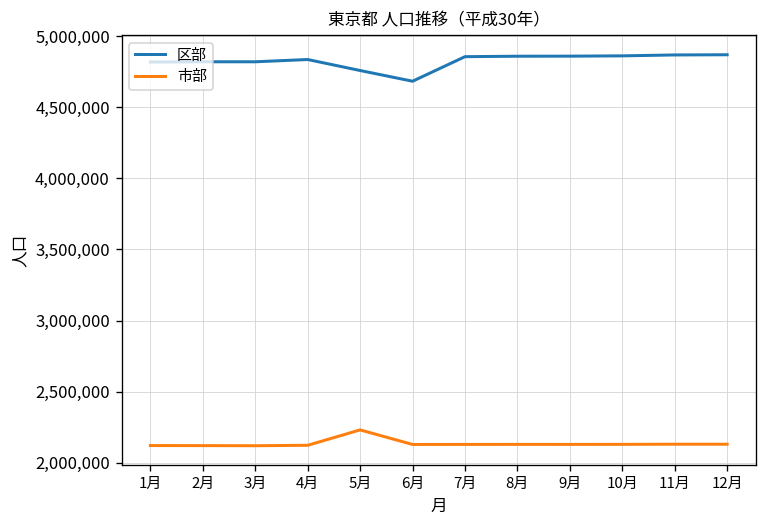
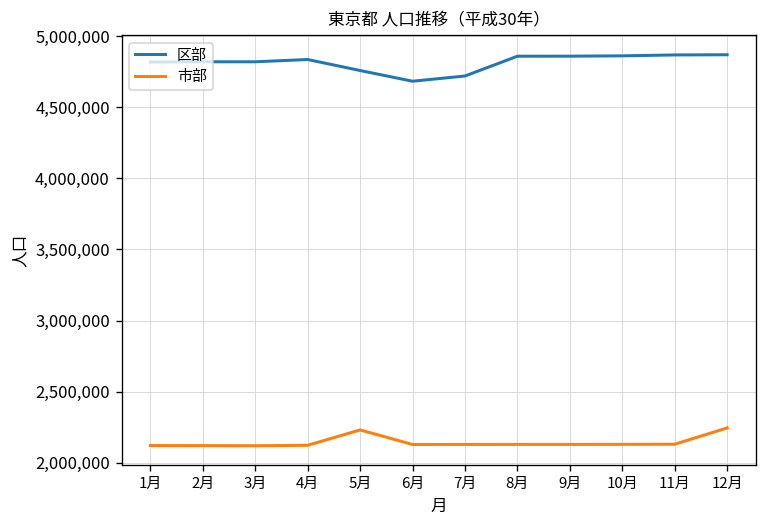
  {
    "区部": {
      "3月": "4,820,000",
      "4月": "4,830,000",
      "5月": "4,760,000",
      "6月": "4,680,000",
-     "7月": "4,850,000",
+     "7月": "4,720,000",
      "8月": "4,860,000",
      "9月": "4,860,000",
      "10月": "4,860,000",
      "11月": "4,870,000",
      "12月": "4,870,000"
    },
    "市部": {
      "1月": "2,120,000",
      "2月": "2,120,000",
      "3月": "2,120,000",
      "4月": "2,120,000",
      "5月": "2,230,000",
      "6月": "2,130,000",
      "7月": "2,130,000",
      "8月": "2,130,000",
      "9月": "2,130,000",
      "10月": "2,130,000",
      "11月": "2,130,000",
-     "12月": "2,130,000"
+     "12月": "2,250,000"
    }
  }
